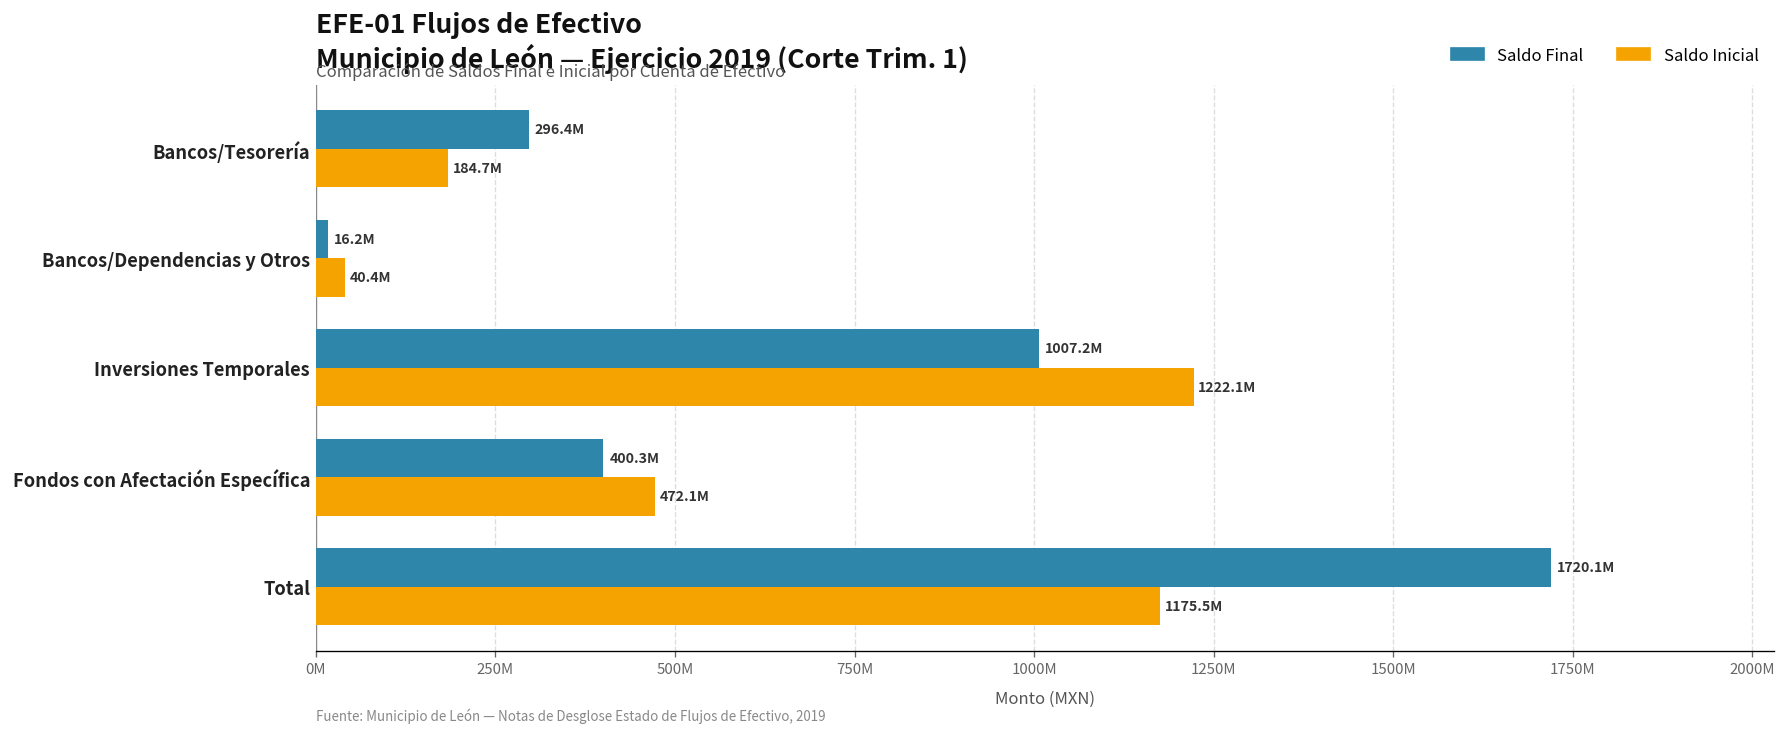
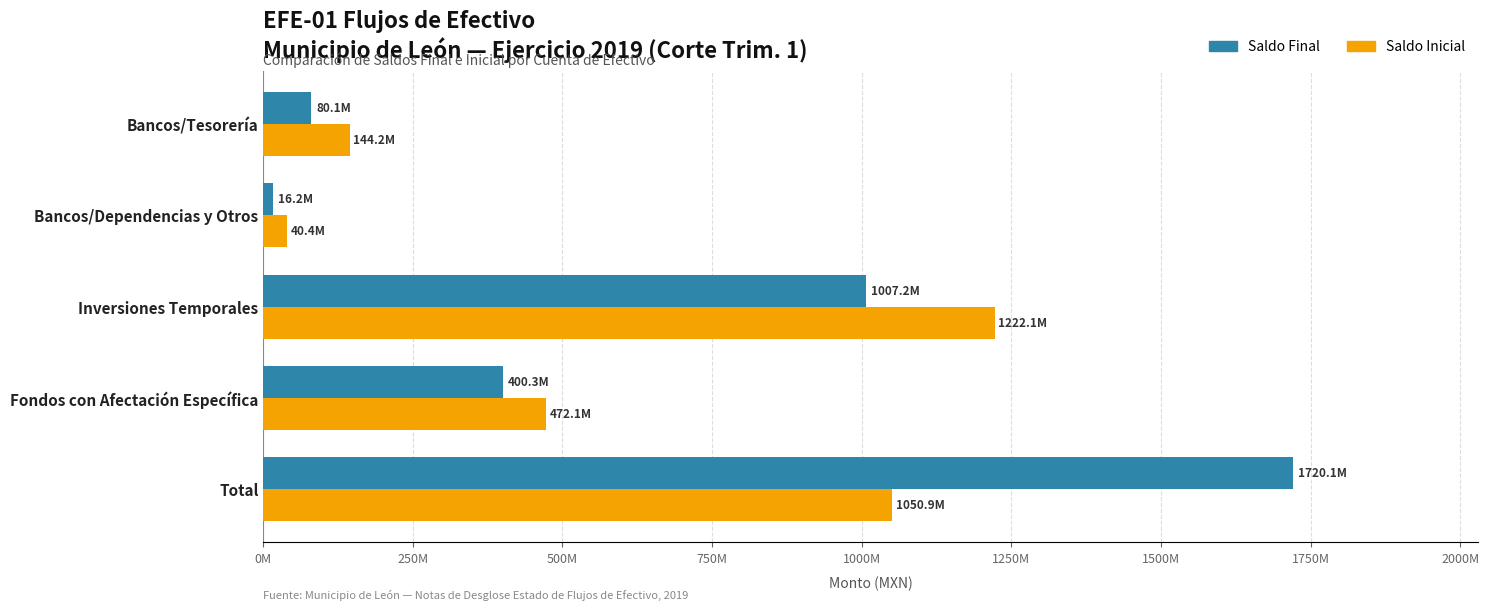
  {
    "Saldo Final": {
-     "Bancos/Tesorería": "296.4M",
+     "Bancos/Tesorería": "80.1M",
      "Bancos/Dependencias y Otros": "16.2M",
      "Inversiones Temporales": "1007.2M",
      "Fondos con Afectación Específica": "400.3M",
      "Total": "1720.1M"
    },
    "Saldo Inicial": {
-     "Bancos/Tesorería": "184.7M",
+     "Bancos/Tesorería": "144.2M",
      "Bancos/Dependencias y Otros": "40.4M",
      "Inversiones Temporales": "1222.1M",
      "Fondos con Afectación Específica": "472.1M",
-     "Total": "1175.5M"
+     "Total": "1050.9M"
    }
  }
